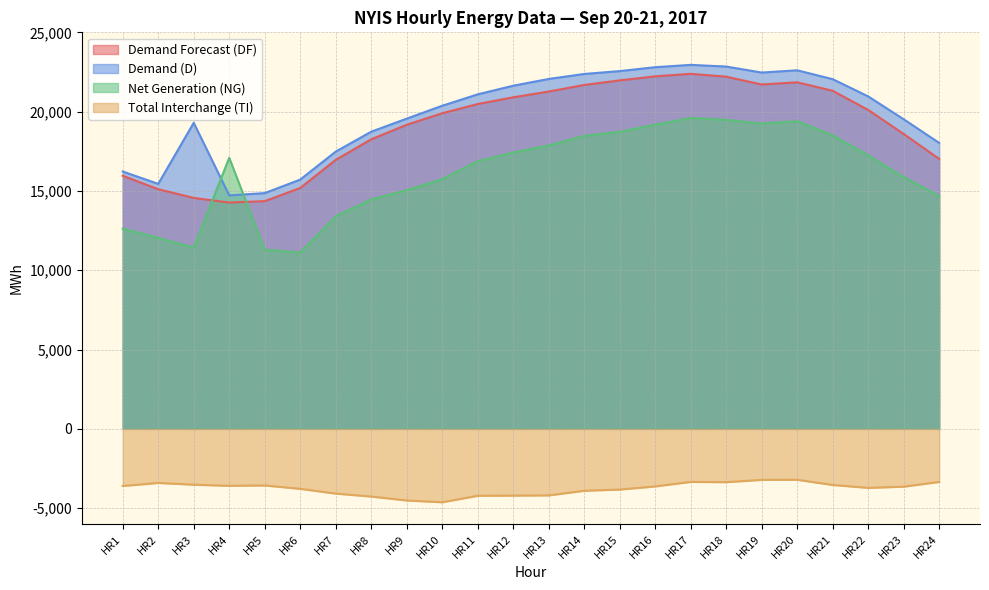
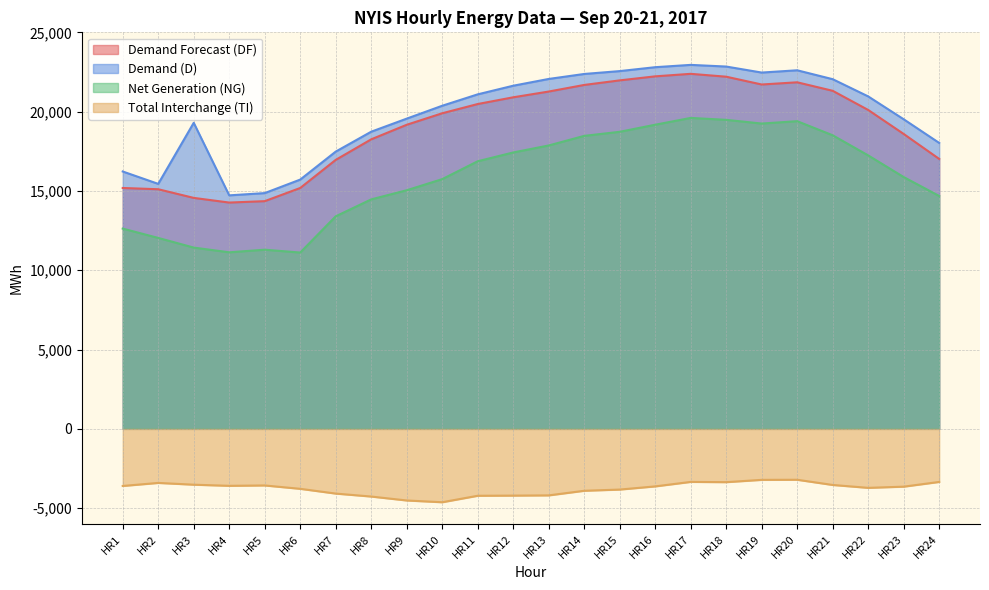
  {
    "Demand Forecast (DF)": {
-     "HR1": "16,000",
+     "HR1": "15,200",
      "HR2": "15,100",
      "HR3": "14,600",
      "HR4": "14,300",
      "HR5": "14,400",
      "HR6": "15,200",
      "HR7": "17,000",
      "HR8": "18,300",
      "HR9": "19,200",
      "HR10": "19,900",
      "HR11": "20,500",
      "HR12": "20,900",
      "HR13": "21,300",
      "HR14": "21,700",
      "HR15": "22,000",
      "HR16": "22,200",
      "HR17": "22,400",
      "HR18": "22,200",
      "HR19": "21,700",
      "HR20": "21,900",
      "HR21": "21,300",
      "HR22": "20,100",
      "HR23": "18,600",
      "HR24": "17,000"
    },
    "Demand (D)": {
      "HR1": "16,200",
      "HR2": "15,400",
      "HR3": "19,300",
      "HR4": "14,700",
      "HR5": "14,900",
      "HR6": "15,700",
      "HR7": "17,500",
      "HR8": "18,700",
      "HR9": "19,600",
      "HR10": "20,400",
      "HR11": "21,100",
      "HR12": "21,600",
      "HR13": "22,100",
      "HR14": "22,400",
      "HR15": "22,600",
      "HR16": "22,800",
      "HR17": "22,900",
      "HR18": "22,800",
      "HR19": "22,500",
      "HR20": "22,600",
      "HR21": "22,000",
      "HR22": "21,000",
      "HR23": "19,500",
      "HR24": "18,000"
    },
    "Net Generation (NG)": {
      "HR1": "12,600",
      "HR2": "12,000",
      "HR3": "11,400",
-     "HR4": "17,100",
+     "HR4": "11,100",
      "HR5": "11,300",
      "HR6": "11,100",
      "HR7": "13,400",
      "HR8": "14,500",
      "HR9": "15,000",
      "HR10": "15,700",
      "HR11": "16,900",
      "HR12": "17,400",
      "HR13": "17,900",
      "HR14": "18,500",
      "HR15": "18,700",
      "HR16": "19,200",
      "HR17": "19,600",
      "HR18": "19,500",
      "HR19": "19,200",
      "HR20": "19,400",
      "HR21": "18,500",
      "HR22": "17,200",
      "HR23": "15,900",
      "HR24": "14,700"
    }
  }
